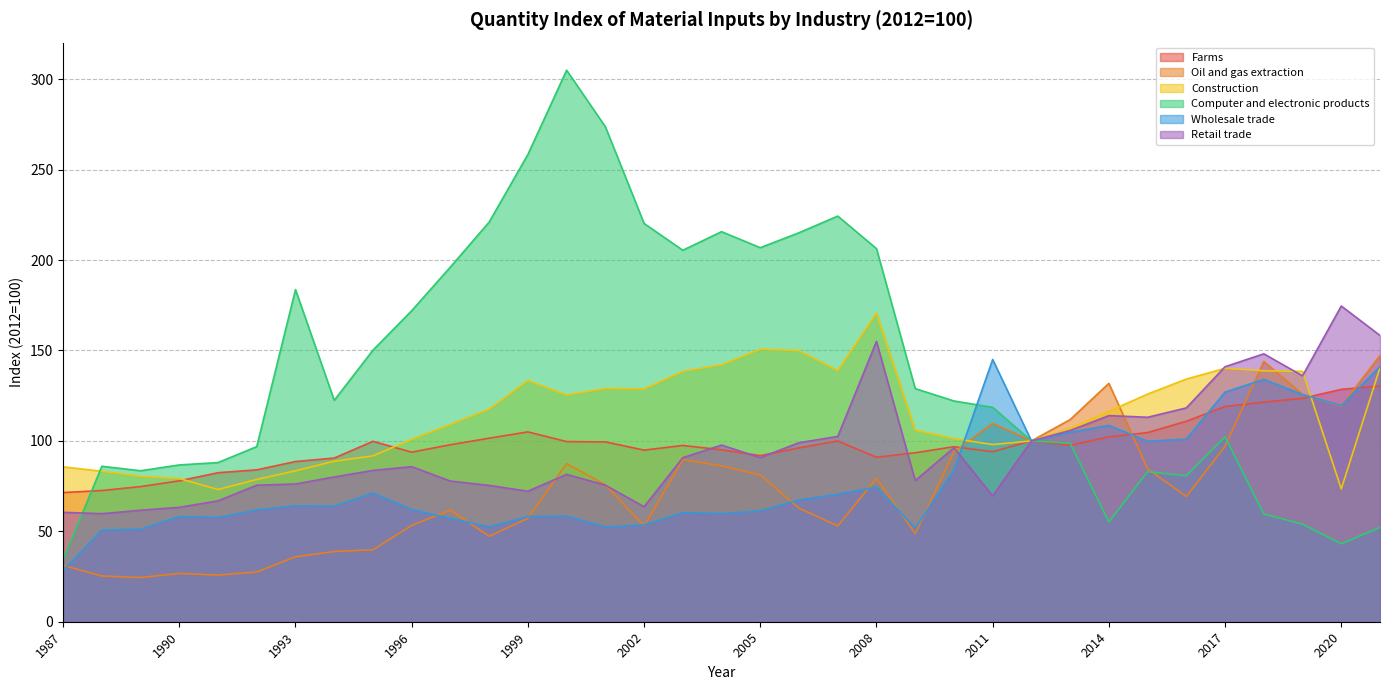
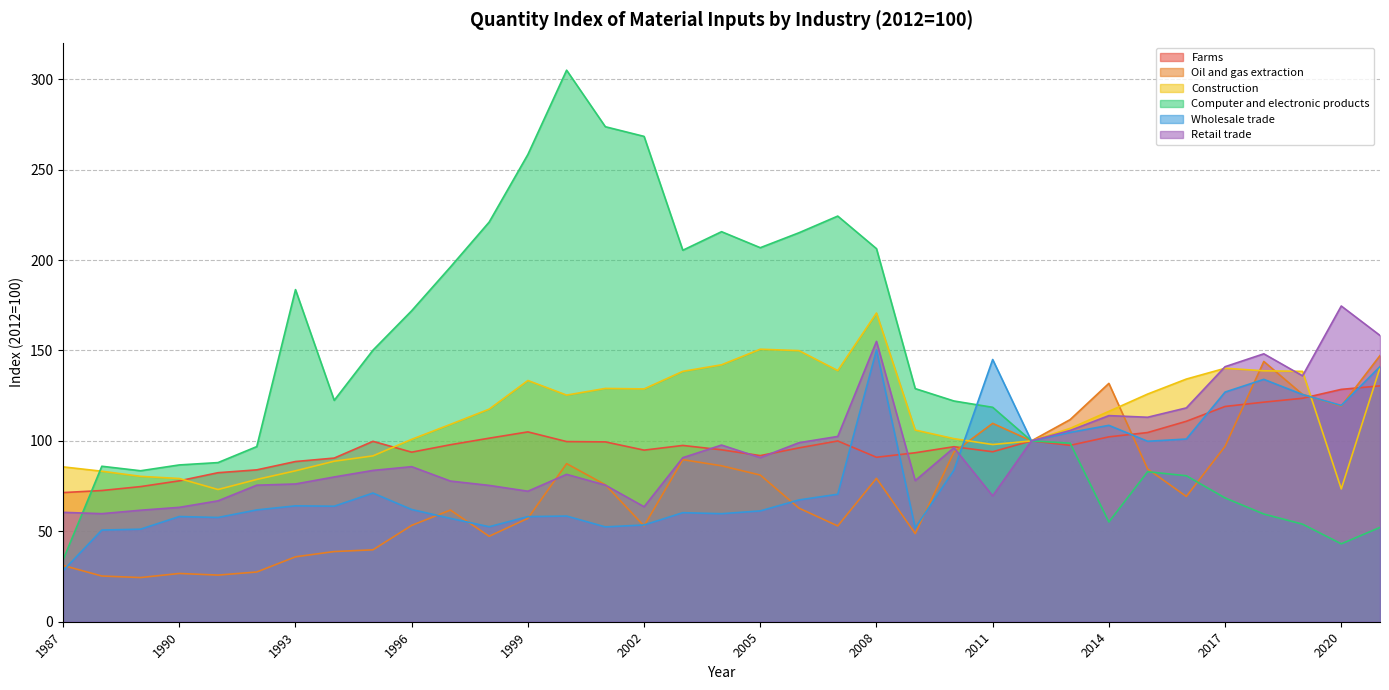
  {
    "Construction": {
      "1987": 86,
      "1993": 83,
      "1996": 101,
      "1999": 133,
      "2002": 129,
      "2005": 151,
      "2008": 171,
      "2011": 98,
      "2014": 116,
      "2020": 73
    },
    "Computer and electronic products": {
      "1987": 34,
      "1990": 87,
      "1993": 184,
      "1996": 172,
      "1999": 258,
-     "2002": 220,
+     "2002": 268,
      "2005": 207,
      "2008": 206,
      "2011": 119,
      "2014": 55,
-     "2017": 102,
+     "2017": 68,
      "2020": 43
    },
    "Wholesale trade": {
      "1987": 28,
      "1990": 58,
      "1993": 64,
      "1996": 62,
      "2005": 61,
-     "2008": 74,
+     "2008": 150,
      "2011": 145,
      "2014": 109,
      "2017": 127
    },
    "Retail trade": {
      "1987": 60,
      "1990": 63,
      "1993": 76,
      "1996": 86,
      "1999": 72,
      "2002": 64,
      "2008": 155,
      "2011": 70,
      "2014": 114,
      "2020": 175
    }
  }
